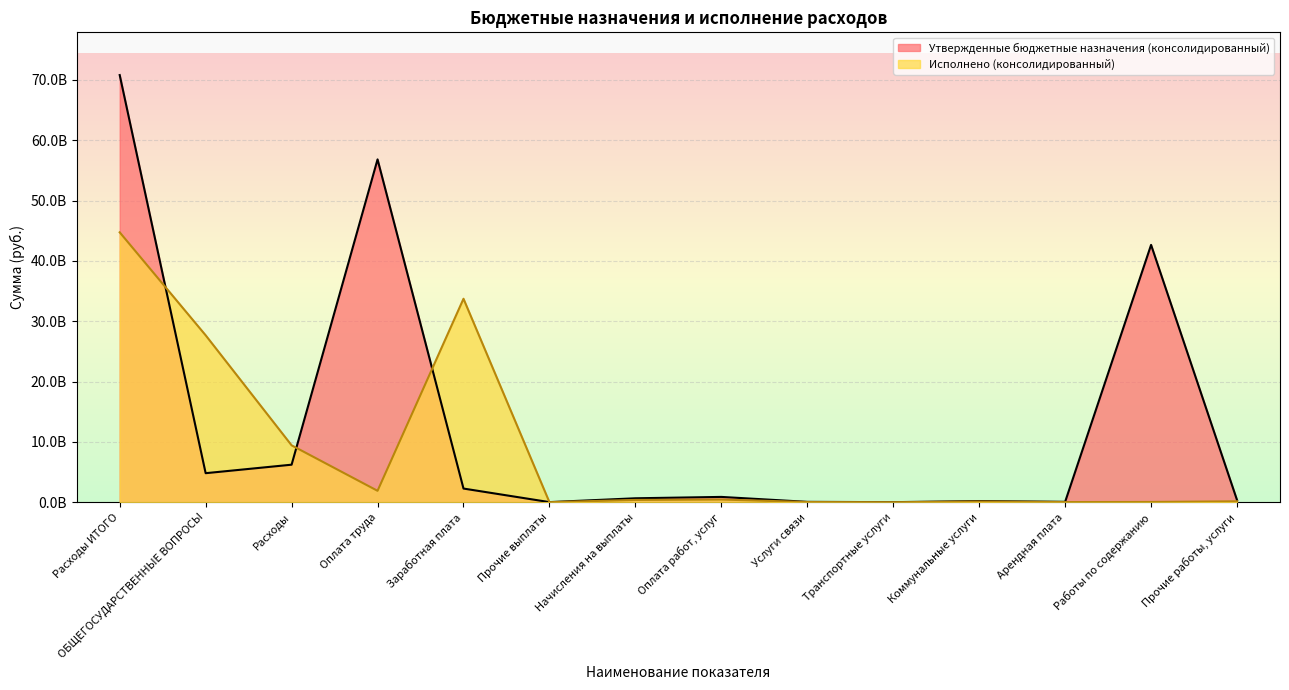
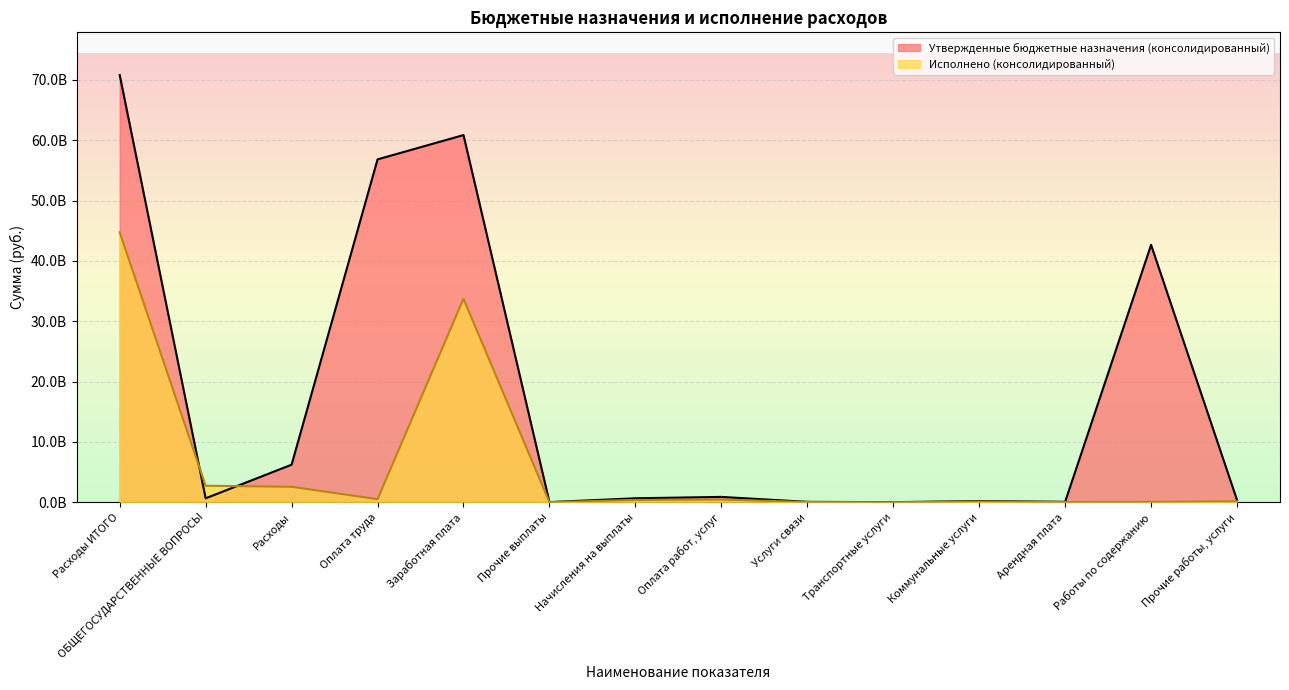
  {
    "Утвержденные бюджетные назначения (консолидированный)": {
      "Расходы ИТОГО": 71000000000,
-     "ОБЩЕГОСУДАРСТВЕННЫЕ ВОПРОСЫ": 5000000000,
+     "ОБЩЕГОСУДАРСТВЕННЫЕ ВОПРОСЫ": 1000000000,
      "Расходы": 6000000000,
      "Оплата труда": 57000000000,
-     "Заработная плата": 2000000000,
+     "Заработная плата": 61000000000,
      "Оплата работ, услуг": 1000000000,
      "Работы по содержанию": 43000000000
    },
    "Исполнено (консолидированный)": {
      "Расходы ИТОГО": 45000000000,
-     "ОБЩЕГОСУДАРСТВЕННЫЕ ВОПРОСЫ": 28000000000,
-     "Расходы": 9000000000,
-     "Оплата труда": 2000000000,
+     "ОБЩЕГОСУДАРСТВЕННЫЕ ВОПРОСЫ": 3000000000,
+     "Расходы": 3000000000,
+     "Оплата труда": 1000000000,
      "Заработная плата": 34000000000,
      "Оплата работ, услуг": 0,
      "Работы по содержанию": 0
    }
  }
